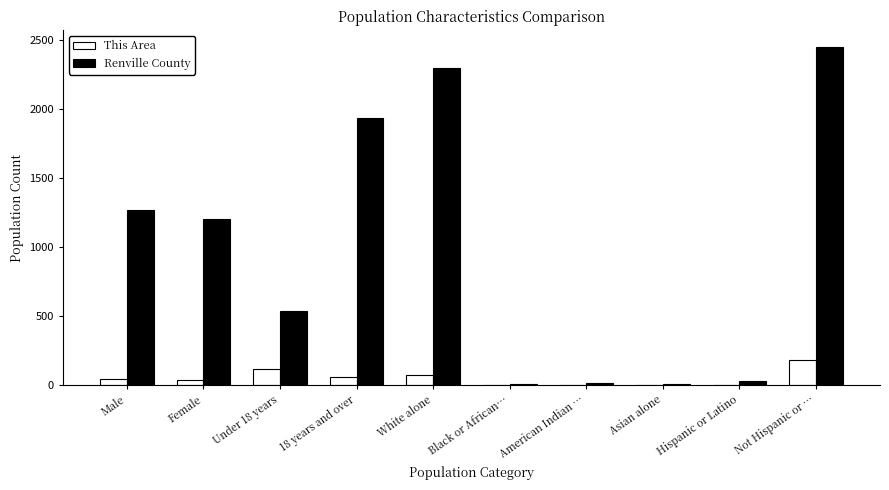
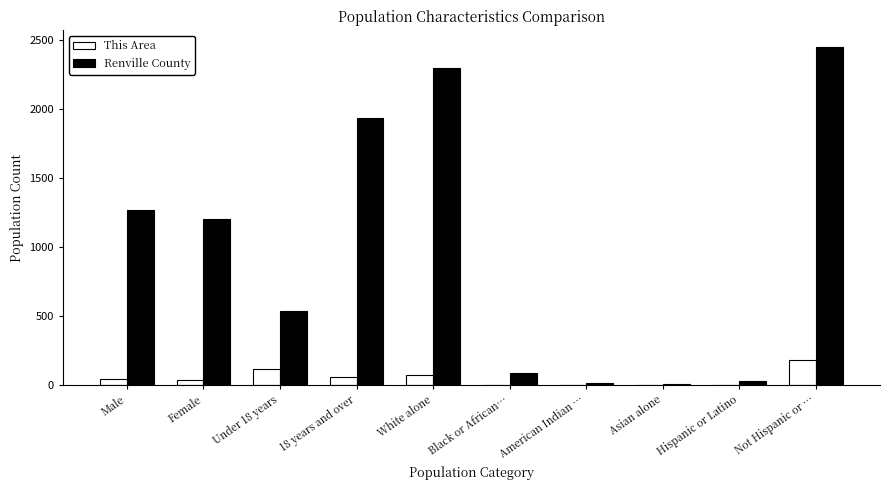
  {
    "This Area": {
      "Male": 40,
      "Female": 30,
      "Under 18 years": 110,
      "18 years and over": 50,
      "White alone": 70,
      "Black or African…": 0,
      "American Indian …": 0,
      "Asian alone": 0,
      "Hispanic or Latino": 0,
      "Not Hispanic or …": 180
    },
    "Renville County": {
      "Male": 1270,
      "Female": 1200,
      "Under 18 years": 530,
      "18 years and over": 1940,
      "White alone": 2300,
-     "Black or African…": 0,
+     "Black or African…": 80,
      "Hispanic or Latino": 20,
      "Not Hispanic or …": 2450
    }
  }
